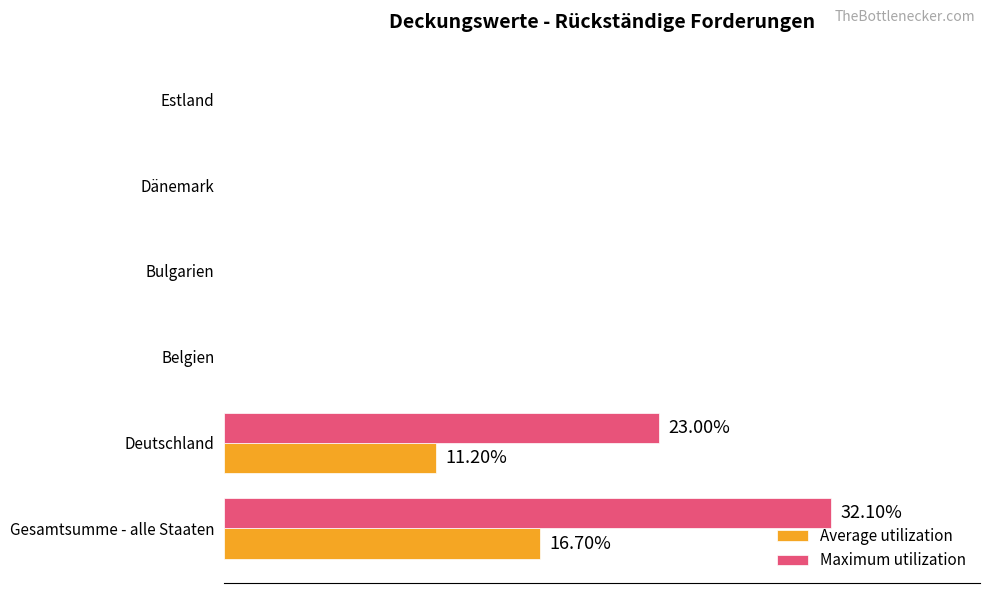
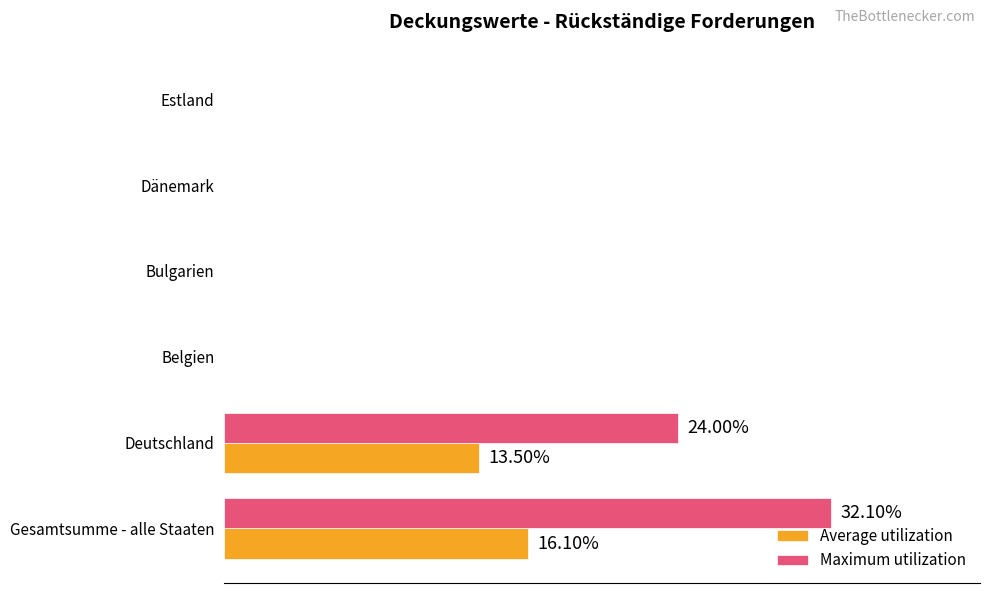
  {
    "Average utilization": {
-     "Deutschland": "11.20%",
-     "Gesamtsumme - alle Staaten": "16.70%"
+     "Deutschland": "13.50%",
+     "Gesamtsumme - alle Staaten": "16.10%"
    },
    "Maximum utilization": {
-     "Deutschland": "23.00%",
+     "Deutschland": "24.00%",
      "Gesamtsumme - alle Staaten": "32.10%"
    }
  }
